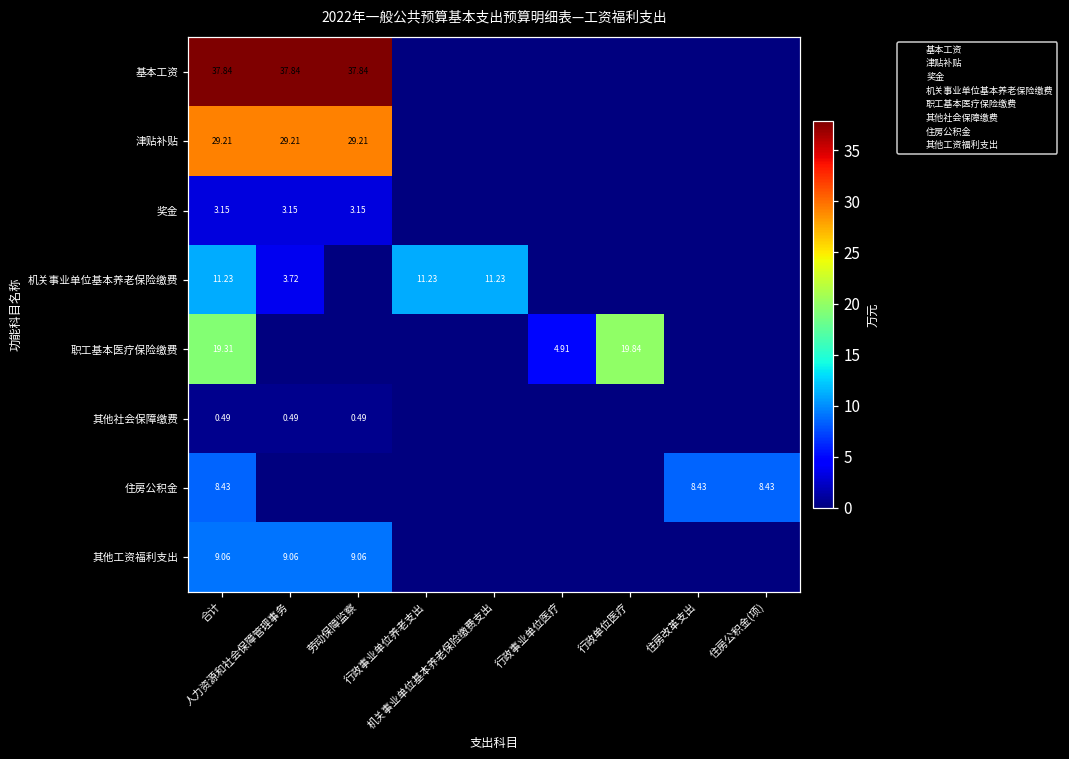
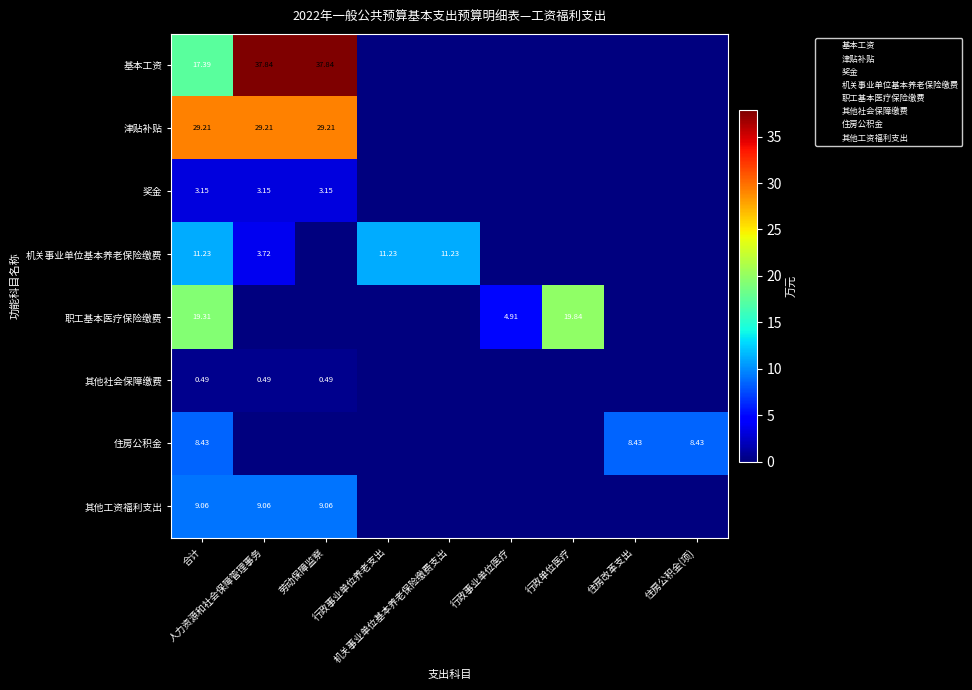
  {
    "基本工资": {
-     "合计": 37.84,
+     "合计": 17.39,
      "人力资源和社会保障管理事务": 37.84,
      "劳动保障监察": 37.84
    },
    "津贴补贴": {
      "合计": 29.21,
      "人力资源和社会保障管理事务": 29.21,
      "劳动保障监察": 29.21
    },
    "奖金": {
      "合计": 3.15,
      "人力资源和社会保障管理事务": 3.15,
      "劳动保障监察": 3.15
    },
    "机关事业单位基本养老保险缴费": {
      "合计": 11.23,
      "人力资源和社会保障管理事务": 3.72,
      "行政事业单位养老支出": 11.23,
      "机关事业单位基本养老保险缴费支出": 11.23
    },
    "职工基本医疗保险缴费": {
      "合计": 19.31,
      "行政事业单位医疗": 4.91,
      "行政单位医疗": 19.84
    },
    "其他社会保障缴费": {
      "合计": 0.49,
      "人力资源和社会保障管理事务": 0.49,
      "劳动保障监察": 0.49
    },
    "住房公积金": {
      "合计": 8.43,
      "住房改革支出": 8.43,
      "住房公积金(项)": 8.43
    },
    "其他工资福利支出": {
      "合计": 9.06,
      "人力资源和社会保障管理事务": 9.06,
      "劳动保障监察": 9.06
    }
  }
